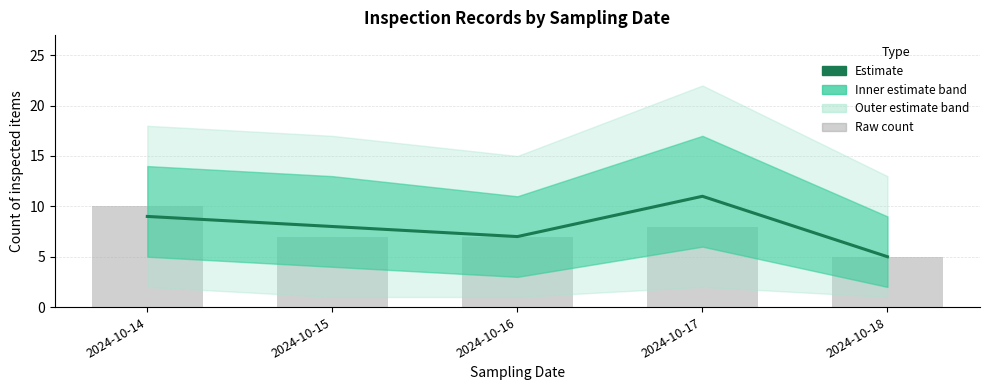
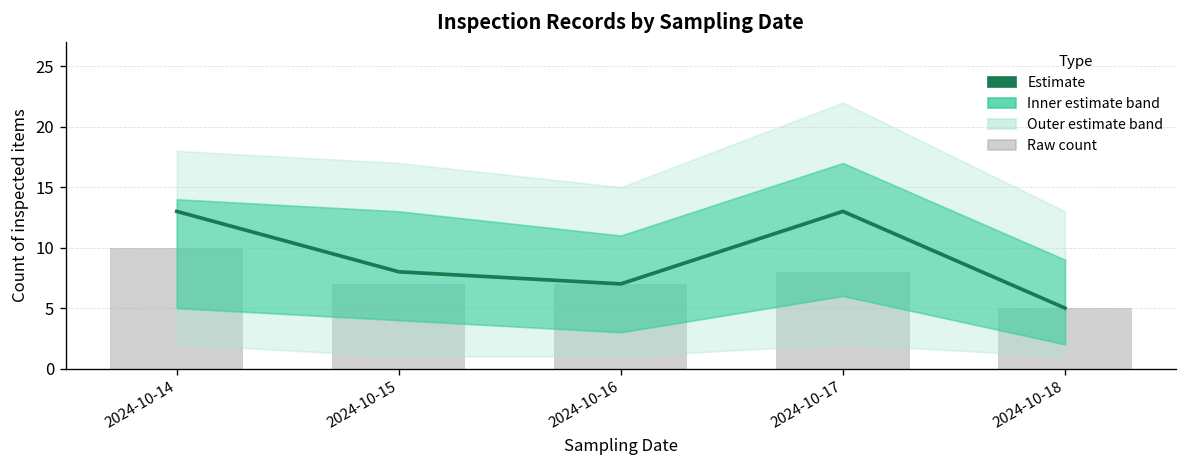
  {
    "Estimate": {
-     "2024-10-14": 9,
+     "2024-10-14": 13,
      "2024-10-15": 8,
      "2024-10-16": 7,
-     "2024-10-17": 11,
+     "2024-10-17": 13,
      "2024-10-18": 5
    },
    "Raw count": {
      "2024-10-14": 10,
      "2024-10-15": 7,
      "2024-10-16": 7,
      "2024-10-17": 8,
      "2024-10-18": 5
    }
  }
